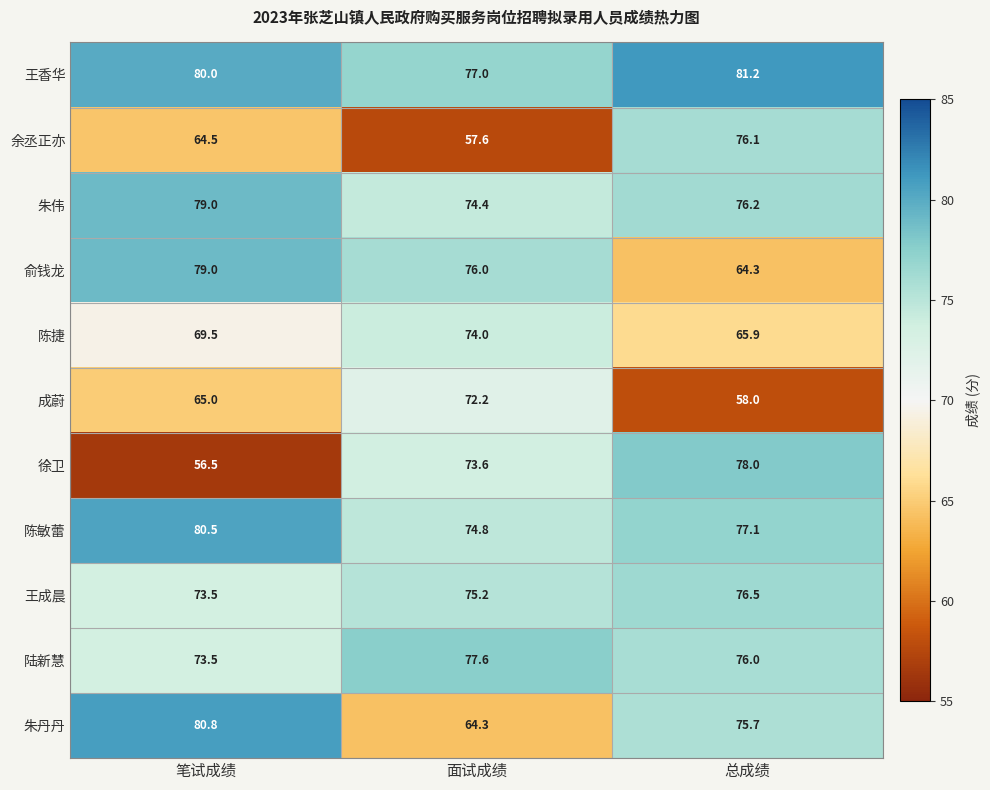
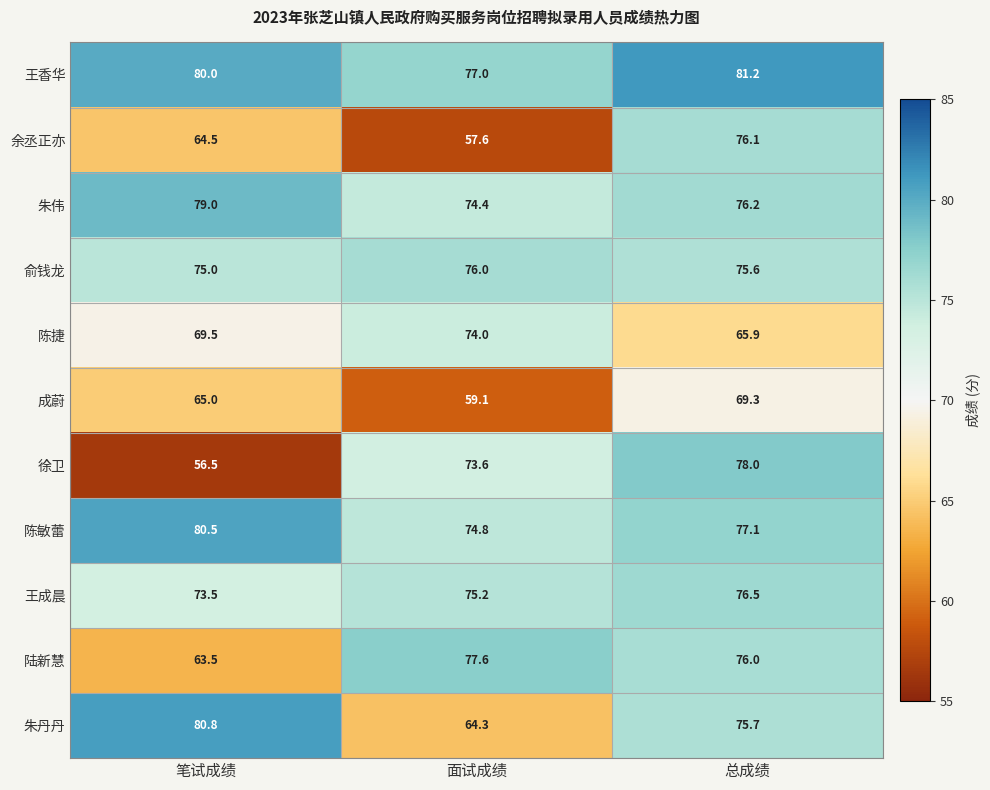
  {
    "王香华": {
      "笔试成绩": 80.0,
      "面试成绩": 77.0,
      "总成绩": 81.2
    },
    "余丞正亦": {
      "笔试成绩": 64.5,
      "面试成绩": 57.6,
      "总成绩": 76.1
    },
    "朱伟": {
      "笔试成绩": 79.0,
      "面试成绩": 74.4,
      "总成绩": 76.2
    },
    "俞钱龙": {
-     "笔试成绩": 79.0,
+     "笔试成绩": 75.0,
      "面试成绩": 76.0,
-     "总成绩": 64.3
+     "总成绩": 75.6
    },
    "陈捷": {
      "笔试成绩": 69.5,
      "面试成绩": 74.0,
      "总成绩": 65.9
    },
    "成蔚": {
      "笔试成绩": 65.0,
-     "面试成绩": 72.2,
-     "总成绩": 58.0
+     "面试成绩": 59.1,
+     "总成绩": 69.3
    },
    "徐卫": {
      "笔试成绩": 56.5,
      "面试成绩": 73.6,
      "总成绩": 78.0
    },
    "陈敏蕾": {
      "笔试成绩": 80.5,
      "面试成绩": 74.8,
      "总成绩": 77.1
    },
    "王成晨": {
      "笔试成绩": 73.5,
      "面试成绩": 75.2,
      "总成绩": 76.5
    },
    "陆新慧": {
-     "笔试成绩": 73.5,
+     "笔试成绩": 63.5,
      "面试成绩": 77.6,
      "总成绩": 76.0
    },
    "朱丹丹": {
      "笔试成绩": 80.8,
      "面试成绩": 64.3,
      "总成绩": 75.7
    }
  }
